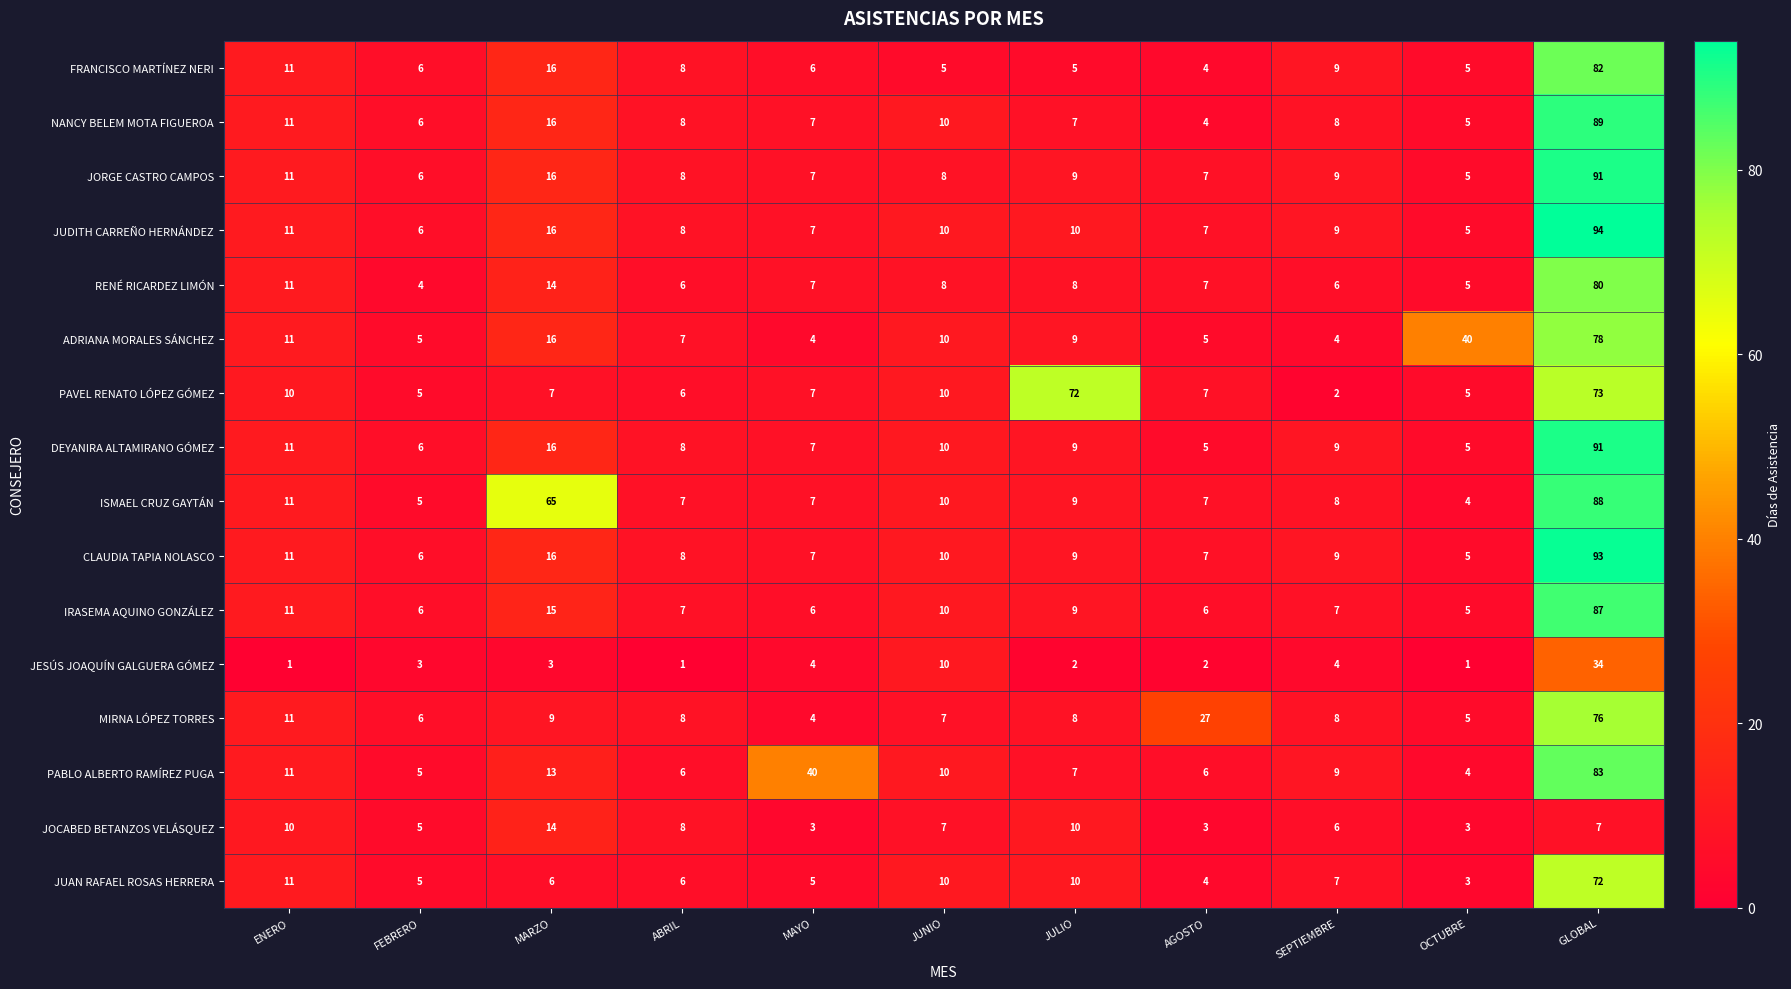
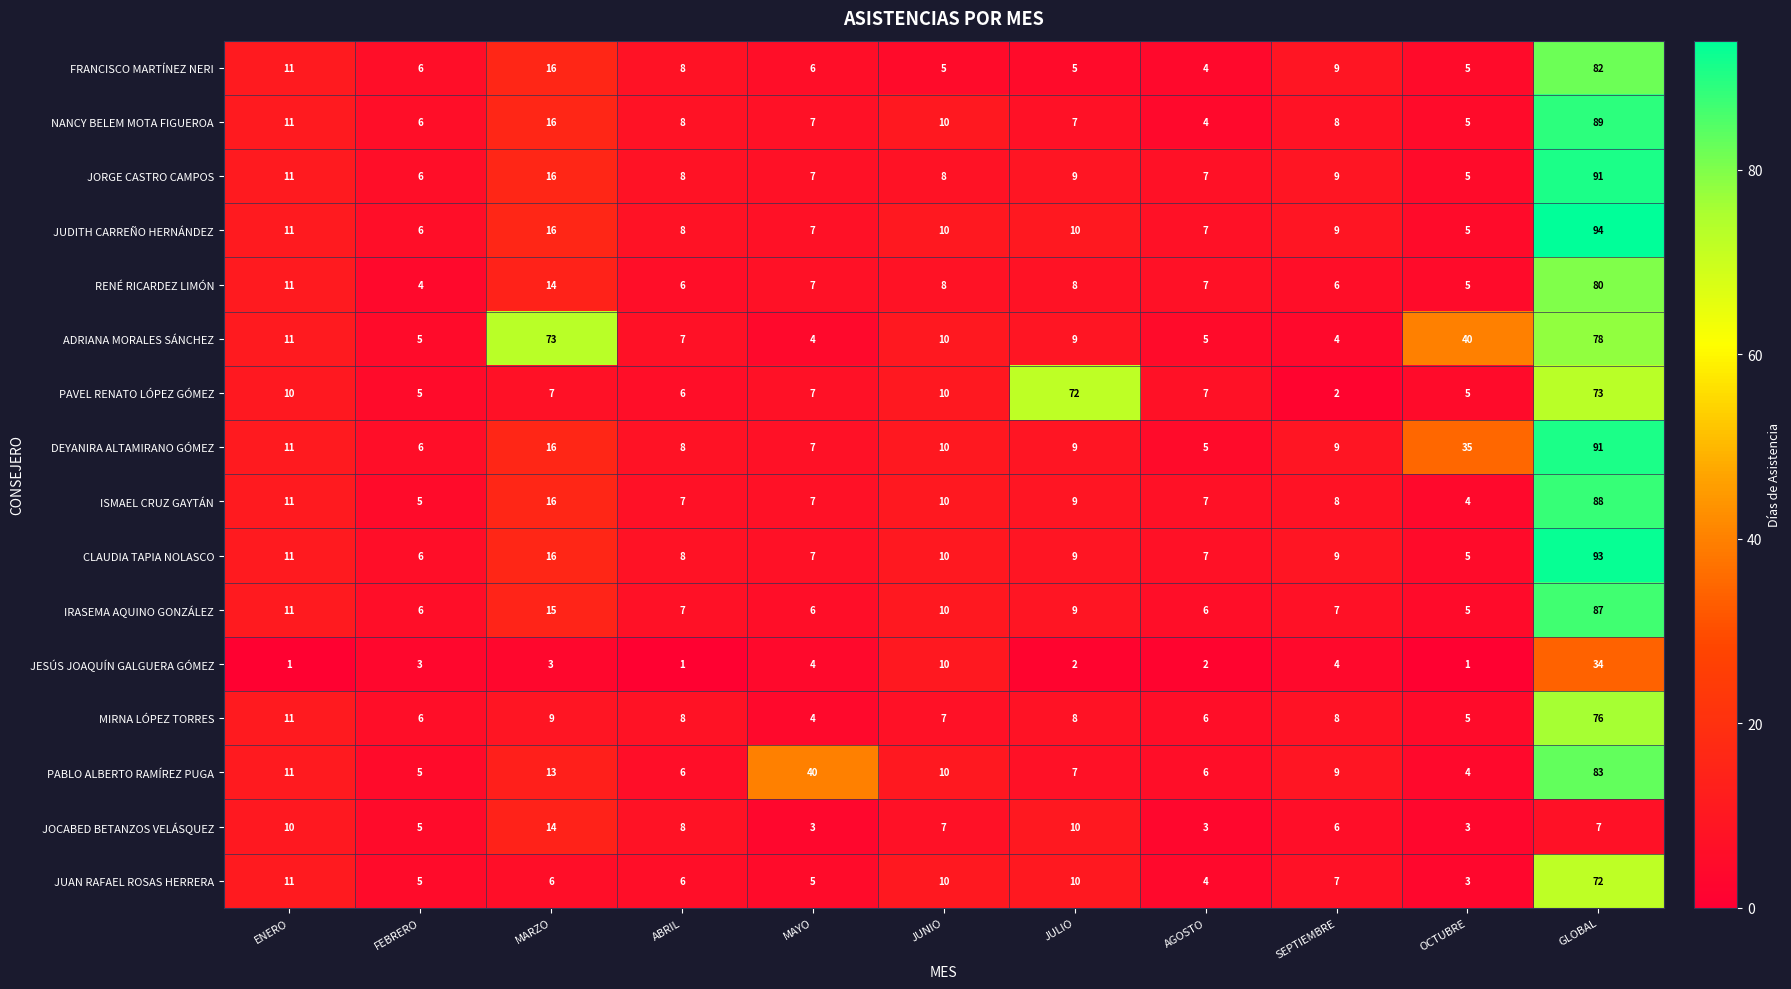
  {
    "FRANCISCO MARTÍNEZ NERI": {
      "ENERO": 11,
      "FEBRERO": 6,
      "MARZO": 16,
      "ABRIL": 8,
      "MAYO": 6,
      "JUNIO": 5,
      "JULIO": 5,
      "AGOSTO": 4,
      "SEPTIEMBRE": 9,
      "OCTUBRE": 5,
      "GLOBAL": 82
    },
    "NANCY BELEM MOTA FIGUEROA": {
      "ENERO": 11,
      "FEBRERO": 6,
      "MARZO": 16,
      "ABRIL": 8,
      "MAYO": 7,
      "JUNIO": 10,
      "JULIO": 7,
      "AGOSTO": 4,
      "SEPTIEMBRE": 8,
      "OCTUBRE": 5,
      "GLOBAL": 89
    },
    "JORGE CASTRO CAMPOS": {
      "ENERO": 11,
      "FEBRERO": 6,
      "MARZO": 16,
      "ABRIL": 8,
      "MAYO": 7,
      "JUNIO": 8,
      "JULIO": 9,
      "AGOSTO": 7,
      "SEPTIEMBRE": 9,
      "OCTUBRE": 5,
      "GLOBAL": 91
    },
    "JUDITH CARREÑO HERNÁNDEZ": {
      "ENERO": 11,
      "FEBRERO": 6,
      "MARZO": 16,
      "ABRIL": 8,
      "MAYO": 7,
      "JUNIO": 10,
      "JULIO": 10,
      "AGOSTO": 7,
      "SEPTIEMBRE": 9,
      "OCTUBRE": 5,
      "GLOBAL": 94
    },
    "RENÉ RICARDEZ LIMÓN": {
      "ENERO": 11,
      "FEBRERO": 4,
      "MARZO": 14,
      "ABRIL": 6,
      "MAYO": 7,
      "JUNIO": 8,
      "JULIO": 8,
      "AGOSTO": 7,
      "SEPTIEMBRE": 6,
      "OCTUBRE": 5,
      "GLOBAL": 80
    },
    "ADRIANA MORALES SÁNCHEZ": {
      "ENERO": 11,
      "FEBRERO": 5,
-     "MARZO": 16,
+     "MARZO": 73,
      "ABRIL": 7,
      "MAYO": 4,
      "JUNIO": 10,
      "JULIO": 9,
      "AGOSTO": 5,
      "SEPTIEMBRE": 4,
      "OCTUBRE": 40,
      "GLOBAL": 78
    },
    "PAVEL RENATO LÓPEZ GÓMEZ": {
      "ENERO": 10,
      "FEBRERO": 5,
      "MARZO": 7,
      "ABRIL": 6,
      "MAYO": 7,
      "JUNIO": 10,
      "JULIO": 72,
      "AGOSTO": 7,
      "SEPTIEMBRE": 2,
      "OCTUBRE": 5,
      "GLOBAL": 73
    },
    "DEYANIRA ALTAMIRANO GÓMEZ": {
      "ENERO": 11,
      "FEBRERO": 6,
      "MARZO": 16,
      "ABRIL": 8,
      "MAYO": 7,
      "JUNIO": 10,
      "JULIO": 9,
      "AGOSTO": 5,
      "SEPTIEMBRE": 9,
-     "OCTUBRE": 5,
+     "OCTUBRE": 35,
      "GLOBAL": 91
    },
    "ISMAEL CRUZ GAYTÁN": {
      "ENERO": 11,
      "FEBRERO": 5,
-     "MARZO": 65,
+     "MARZO": 16,
      "ABRIL": 7,
      "MAYO": 7,
      "JUNIO": 10,
      "JULIO": 9,
      "AGOSTO": 7,
      "SEPTIEMBRE": 8,
      "OCTUBRE": 4,
      "GLOBAL": 88
    },
    "CLAUDIA TAPIA NOLASCO": {
      "ENERO": 11,
      "FEBRERO": 6,
      "MARZO": 16,
      "ABRIL": 8,
      "MAYO": 7,
      "JUNIO": 10,
      "JULIO": 9,
      "AGOSTO": 7,
      "SEPTIEMBRE": 9,
      "OCTUBRE": 5,
      "GLOBAL": 93
    },
    "IRASEMA AQUINO GONZÁLEZ": {
      "ENERO": 11,
      "FEBRERO": 6,
      "MARZO": 15,
      "ABRIL": 7,
      "MAYO": 6,
      "JUNIO": 10,
      "JULIO": 9,
      "AGOSTO": 6,
      "SEPTIEMBRE": 7,
      "OCTUBRE": 5,
      "GLOBAL": 87
    },
    "JESÚS JOAQUÍN GALGUERA GÓMEZ": {
      "ENERO": 1,
      "FEBRERO": 3,
      "MARZO": 3,
      "ABRIL": 1,
      "MAYO": 4,
      "JUNIO": 10,
      "JULIO": 2,
      "AGOSTO": 2,
      "SEPTIEMBRE": 4,
      "OCTUBRE": 1,
      "GLOBAL": 34
    },
    "MIRNA LÓPEZ TORRES": {
      "ENERO": 11,
      "FEBRERO": 6,
      "MARZO": 9,
      "ABRIL": 8,
      "MAYO": 4,
      "JUNIO": 7,
      "JULIO": 8,
-     "AGOSTO": 27,
+     "AGOSTO": 6,
      "SEPTIEMBRE": 8,
      "OCTUBRE": 5,
      "GLOBAL": 76
    },
    "PABLO ALBERTO RAMÍREZ PUGA": {
      "ENERO": 11,
      "FEBRERO": 5,
      "MARZO": 13,
      "ABRIL": 6,
      "MAYO": 40,
      "JUNIO": 10,
      "JULIO": 7,
      "AGOSTO": 6,
      "SEPTIEMBRE": 9,
      "OCTUBRE": 4,
      "GLOBAL": 83
    },
    "JOCABED BETANZOS VELÁSQUEZ": {
      "ENERO": 10,
      "FEBRERO": 5,
      "MARZO": 14,
      "ABRIL": 8,
      "MAYO": 3,
      "JUNIO": 7,
      "JULIO": 10,
      "AGOSTO": 3,
      "SEPTIEMBRE": 6,
      "OCTUBRE": 3,
      "GLOBAL": 7
    },
    "JUAN RAFAEL ROSAS HERRERA": {
      "ENERO": 11,
      "FEBRERO": 5,
      "MARZO": 6,
      "ABRIL": 6,
      "MAYO": 5,
      "JUNIO": 10,
      "JULIO": 10,
      "AGOSTO": 4,
      "SEPTIEMBRE": 7,
      "OCTUBRE": 3,
      "GLOBAL": 72
    }
  }
